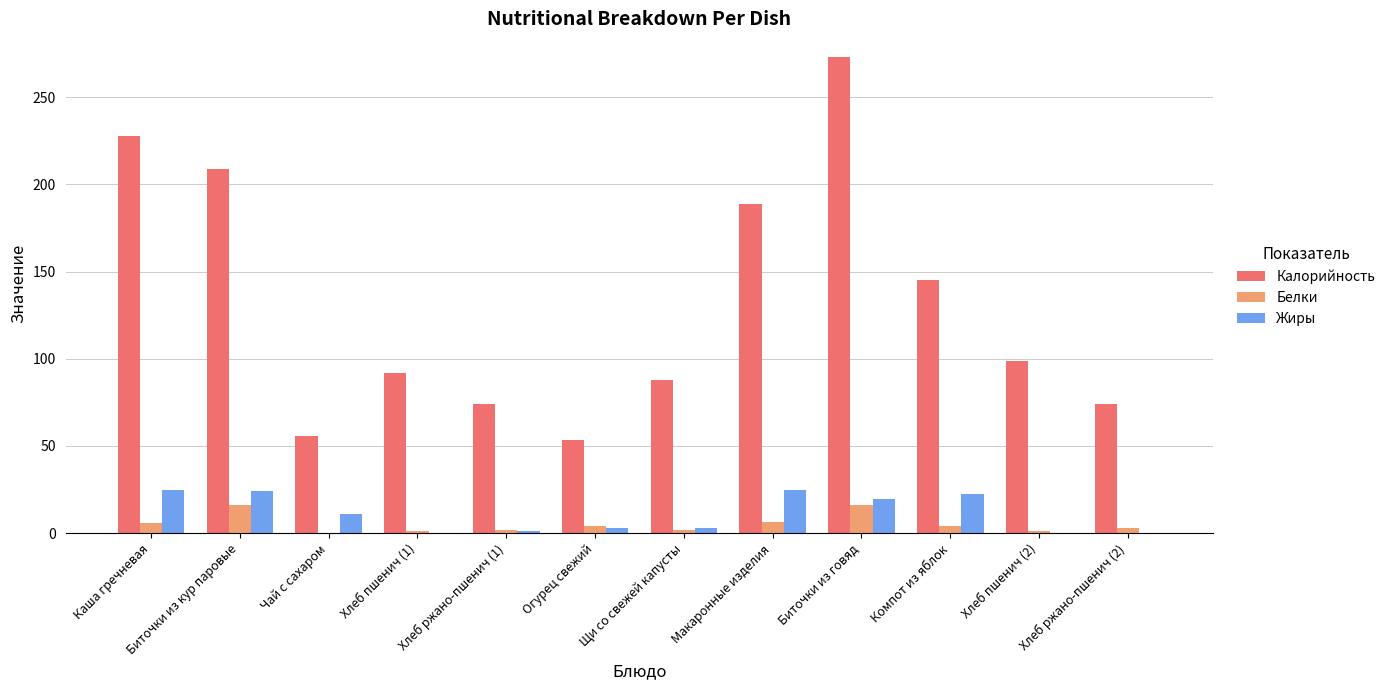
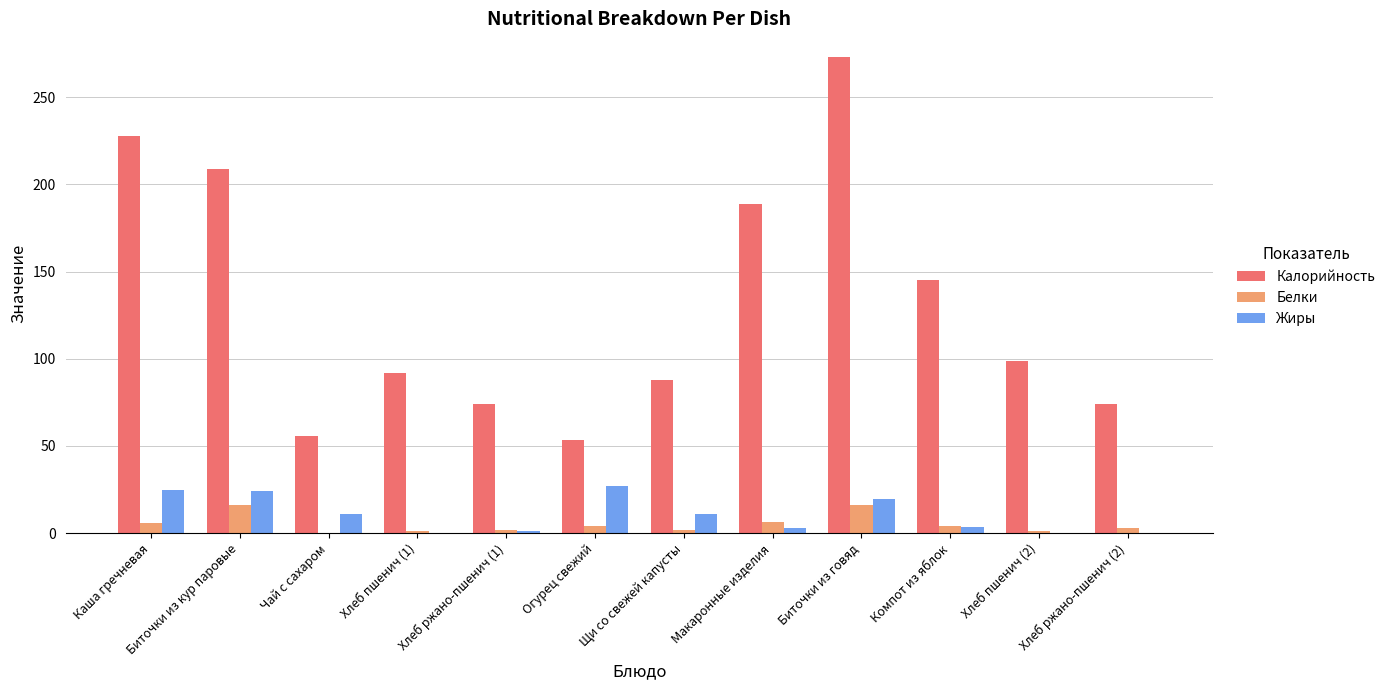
  {
    "Жиры": {
      "Каша гречневая": 25,
      "Биточки из кур паровые": 24,
      "Чай с сахаром": 11,
      "Хлеб пшенич (1)": 0,
-     "Огурец свежий": 3,
-     "Щи со свежей капусты": 3,
-     "Макаронные изделия": 25,
+     "Огурец свежий": 27,
+     "Щи со свежей капусты": 11,
+     "Макаронные изделия": 3,
      "Биточки из говяд": 20,
-     "Компот из яблок": 22,
+     "Компот из яблок": 3,
      "Хлеб пшенич (2)": 0,
      "Хлеб ржано-пшенич (2)": 0
    }
  }
